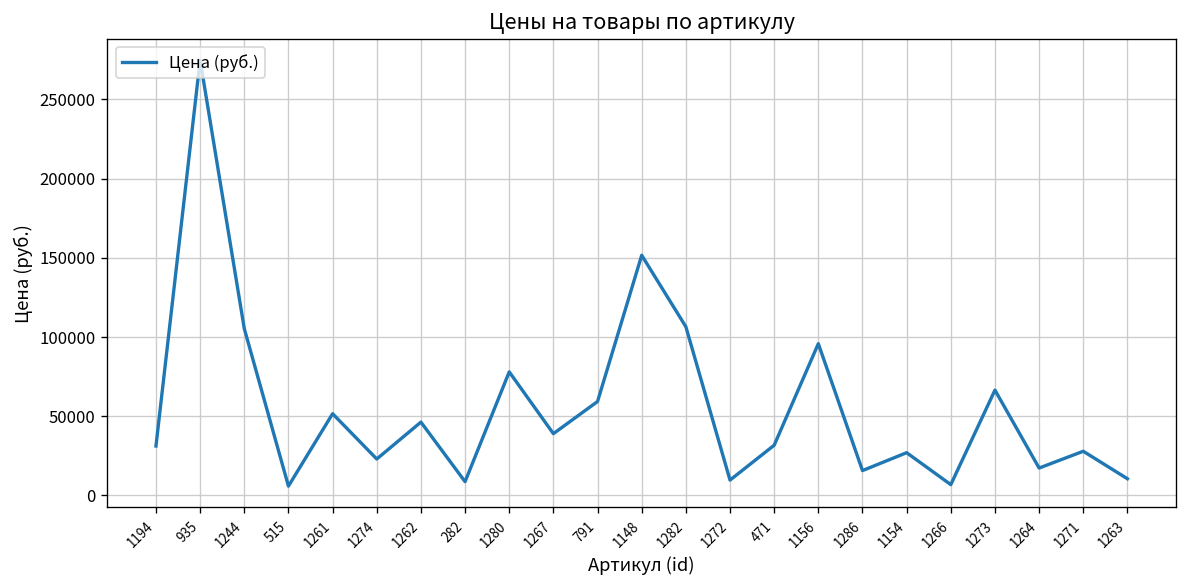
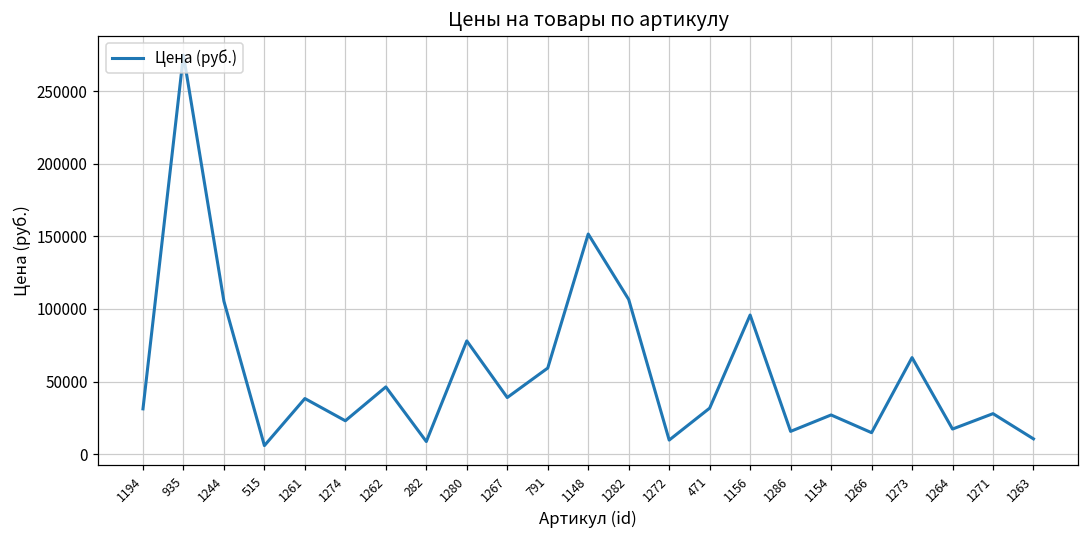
  {
    "1194": 31000,
    "1244": 105000,
    "515": 6000,
-   "1261": 52000,
+   "1261": 38000,
    "1274": 23000,
    "1262": 46000,
    "282": 9000,
    "1280": 78000,
    "1267": 39000,
    "791": 59000,
    "1148": 152000,
    "1282": 107000,
    "1272": 10000,
    "471": 32000,
    "1156": 96000,
    "1286": 16000,
    "1154": 27000,
-   "1266": 7000,
+   "1266": 15000,
    "1273": 67000,
    "1264": 17000,
    "1271": 28000,
    "1263": 11000
  }
